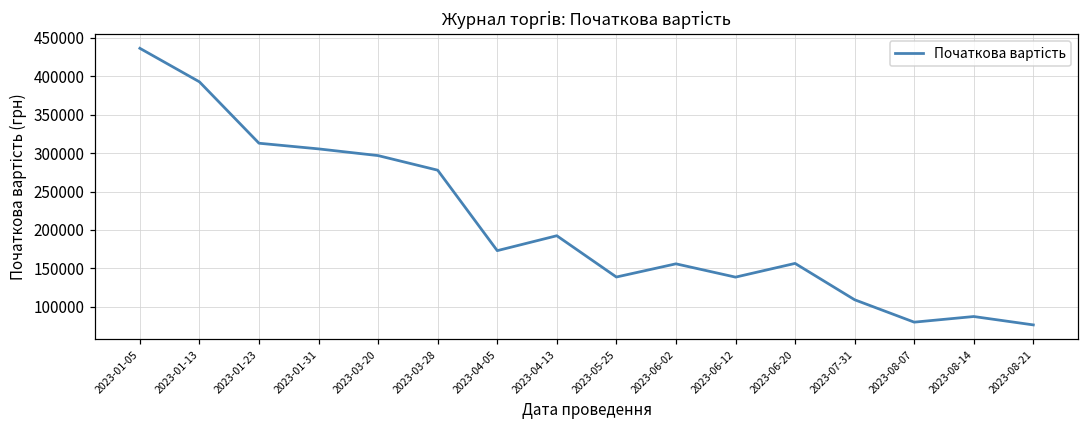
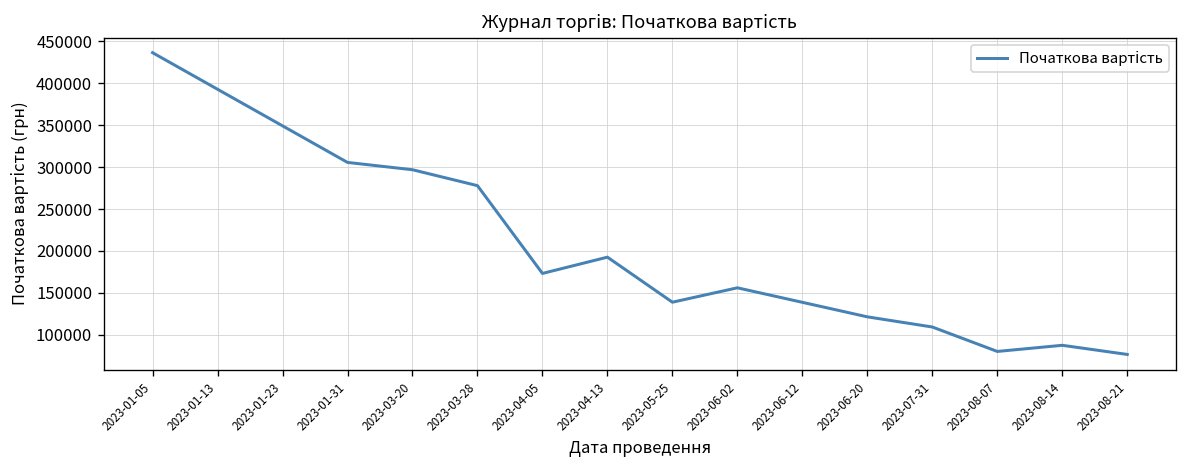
  {
    "2023-01-05": 440000,
    "2023-01-13": 390000,
-   "2023-01-23": 310000,
+   "2023-01-23": 350000,
    "2023-01-31": 310000,
    "2023-03-20": 300000,
    "2023-03-28": 280000,
    "2023-04-05": 170000,
    "2023-04-13": 190000,
    "2023-05-25": 140000,
    "2023-06-02": 160000,
    "2023-06-12": 140000,
-   "2023-06-20": 160000,
+   "2023-06-20": 120000,
    "2023-07-31": 110000,
    "2023-08-07": 80000,
    "2023-08-14": 90000,
    "2023-08-21": 80000
  }
